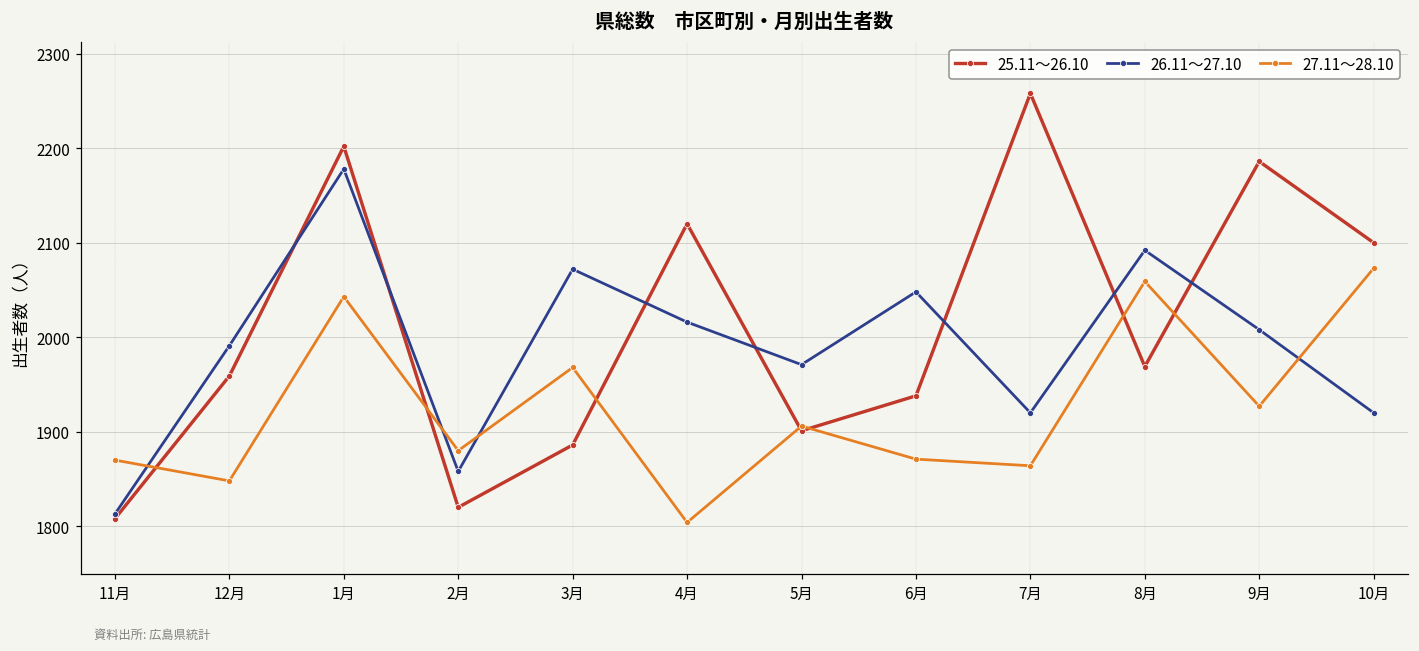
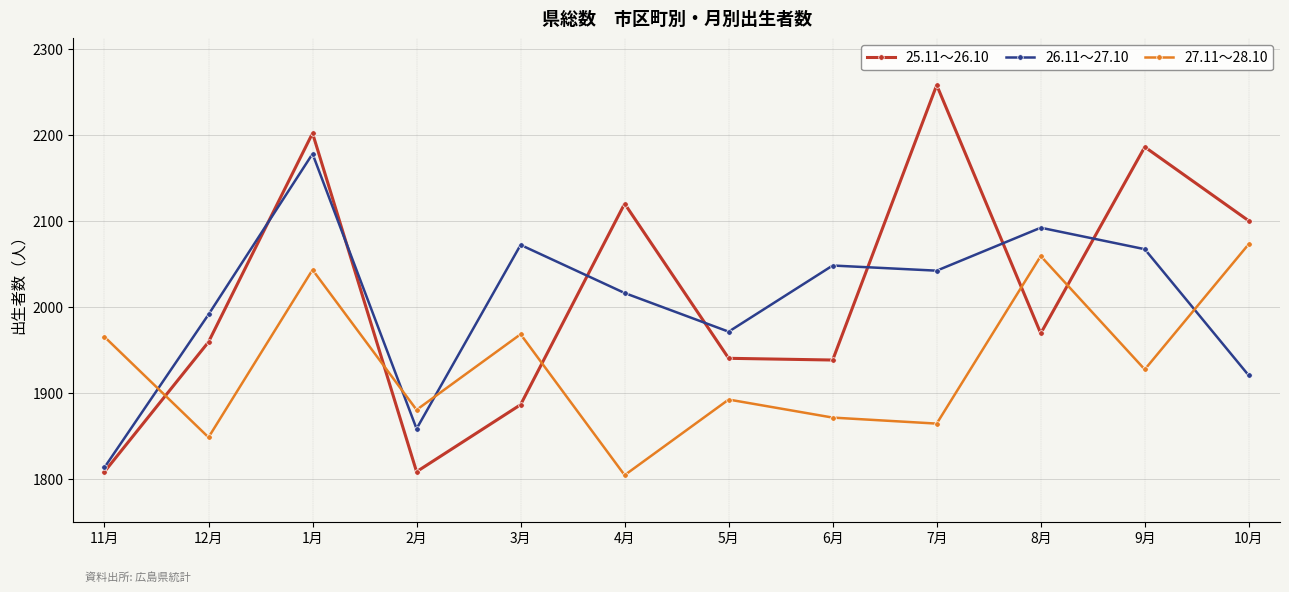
  {
    "25.11～26.10": {
      "11月": 1810,
      "12月": 1960,
      "1月": 2200,
-     "2月": 1820,
+     "2月": 1810,
      "3月": 1890,
      "4月": 2120,
-     "5月": 1900,
+     "5月": 1940,
      "6月": 1940,
      "7月": 2260,
      "8月": 1970,
      "9月": 2190,
      "10月": 2100
    },
    "26.11～27.10": {
      "11月": 1810,
      "12月": 1990,
      "1月": 2180,
      "2月": 1860,
      "3月": 2070,
      "4月": 2020,
      "5月": 1970,
      "6月": 2050,
-     "7月": 1920,
+     "7月": 2040,
      "8月": 2090,
-     "9月": 2010,
+     "9月": 2070,
      "10月": 1920
    },
    "27.11～28.10": {
-     "11月": 1870,
+     "11月": 1970,
      "12月": 1850,
      "1月": 2040,
      "2月": 1880,
      "3月": 1970,
      "4月": 1800,
-     "5月": 1910,
+     "5月": 1890,
      "6月": 1870,
      "7月": 1860,
      "8月": 2060,
      "9月": 1930,
      "10月": 2070
    }
  }
